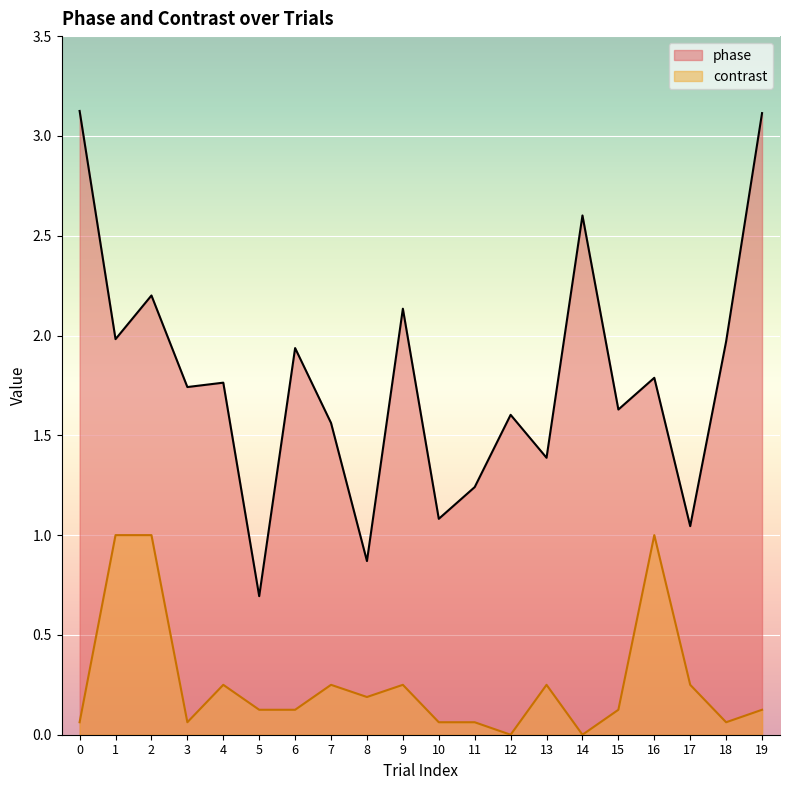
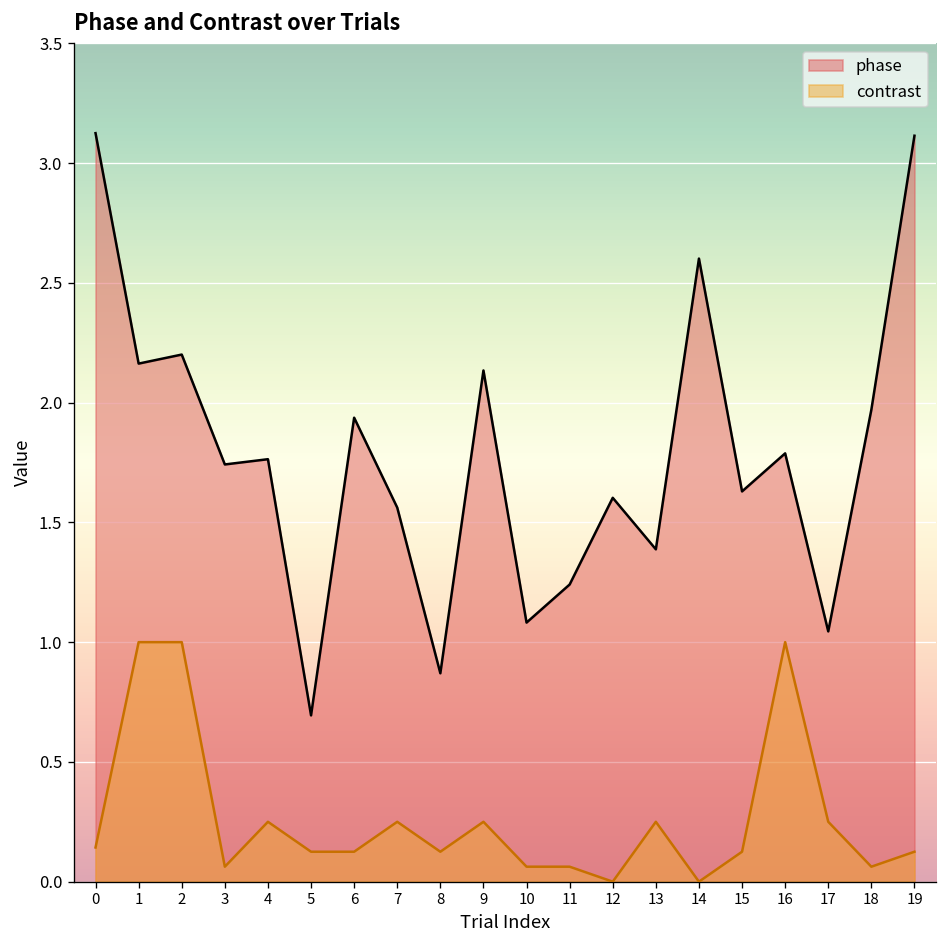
  {
    "phase": {
      "0": 3.12,
-     "1": 1.98,
+     "1": 2.16,
      "2": 2.20,
      "3": 1.74,
      "4": 1.76,
      "5": 0.69,
      "6": 1.94,
      "7": 1.56,
      "8": 0.87,
      "9": 2.13,
      "10": 1.08,
      "11": 1.24,
      "12": 1.60,
      "13": 1.39,
      "14": 2.60,
      "15": 1.63,
      "16": 1.79,
      "17": 1.04,
      "18": 1.97,
      "19": 3.11
    },
    "contrast": {
-     "0": 0.06,
+     "0": 0.14,
      "1": 1.00,
      "2": 1.00,
      "3": 0.06,
      "4": 0.25,
      "5": 0.13,
      "6": 0.13,
      "7": 0.25,
-     "8": 0.19,
+     "8": 0.13,
      "9": 0.25,
      "10": 0.06,
      "11": 0.06,
      "12": 0.00,
      "13": 0.25,
      "14": 0.00,
      "15": 0.13,
      "16": 1.00,
      "17": 0.25,
      "18": 0.06,
      "19": 0.13
    }
  }
